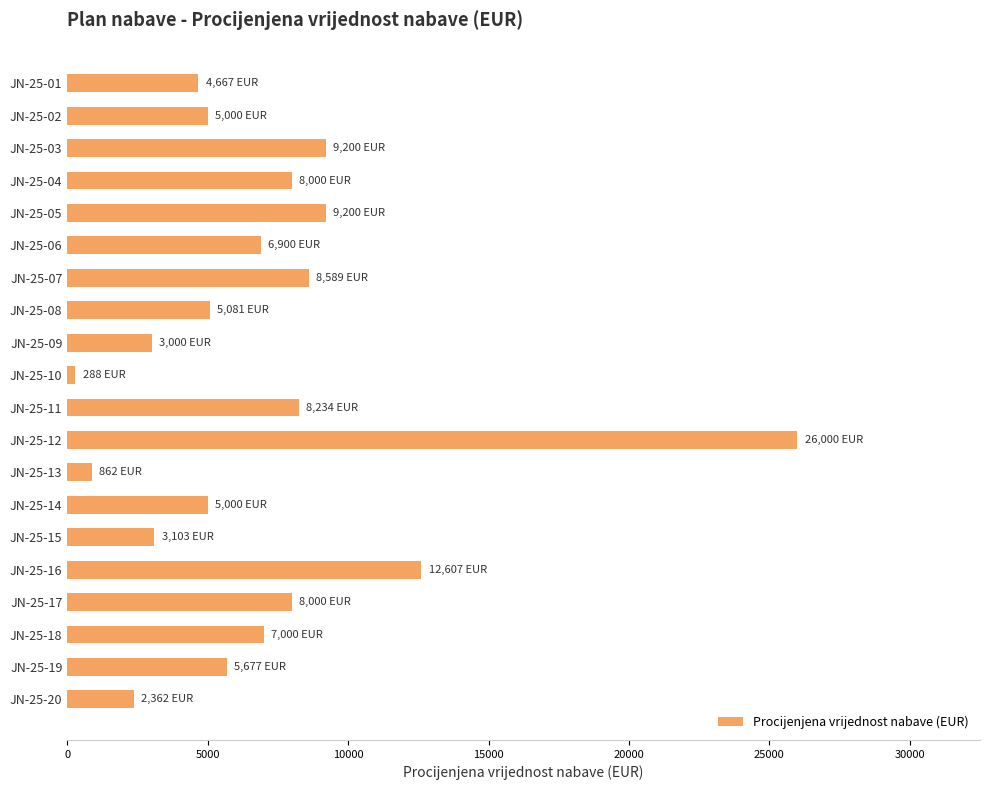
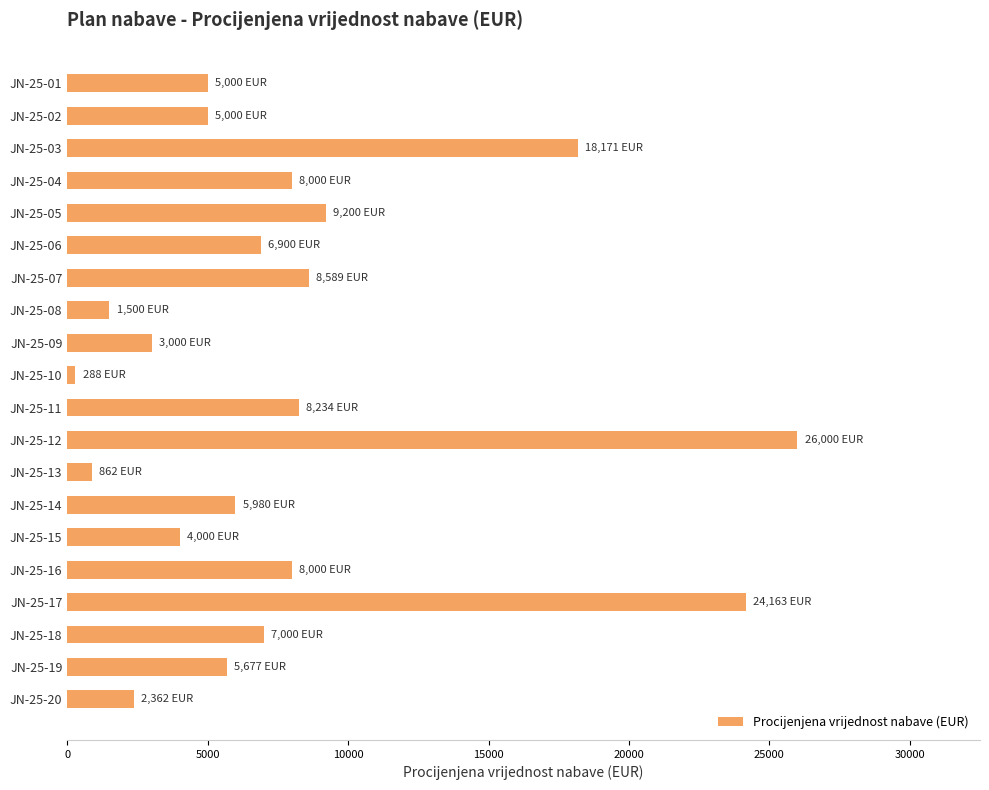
  {
-   "JN-25-01": "4,667",
+   "JN-25-01": "5,000",
    "JN-25-02": "5,000",
-   "JN-25-03": "9,200",
+   "JN-25-03": "18,171",
    "JN-25-04": "8,000",
    "JN-25-05": "9,200",
    "JN-25-06": "6,900",
    "JN-25-07": "8,589",
-   "JN-25-08": "5,081",
+   "JN-25-08": "1,500",
    "JN-25-09": "3,000",
    "JN-25-10": "288",
    "JN-25-11": "8,234",
    "JN-25-12": "26,000",
    "JN-25-13": "862",
-   "JN-25-14": "5,000",
-   "JN-25-15": "3,103",
-   "JN-25-16": "12,607",
-   "JN-25-17": "8,000",
+   "JN-25-14": "5,980",
+   "JN-25-15": "4,000",
+   "JN-25-16": "8,000",
+   "JN-25-17": "24,163",
    "JN-25-18": "7,000",
    "JN-25-19": "5,677",
    "JN-25-20": "2,362"
  }
